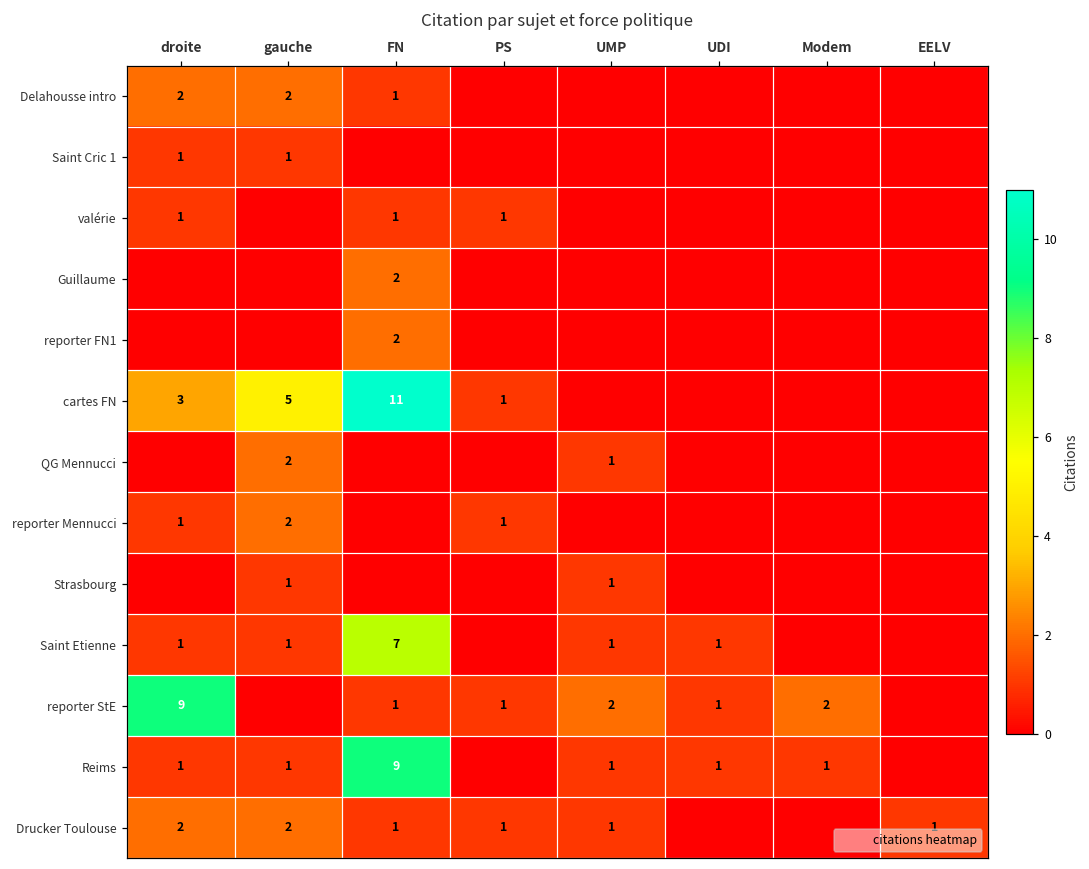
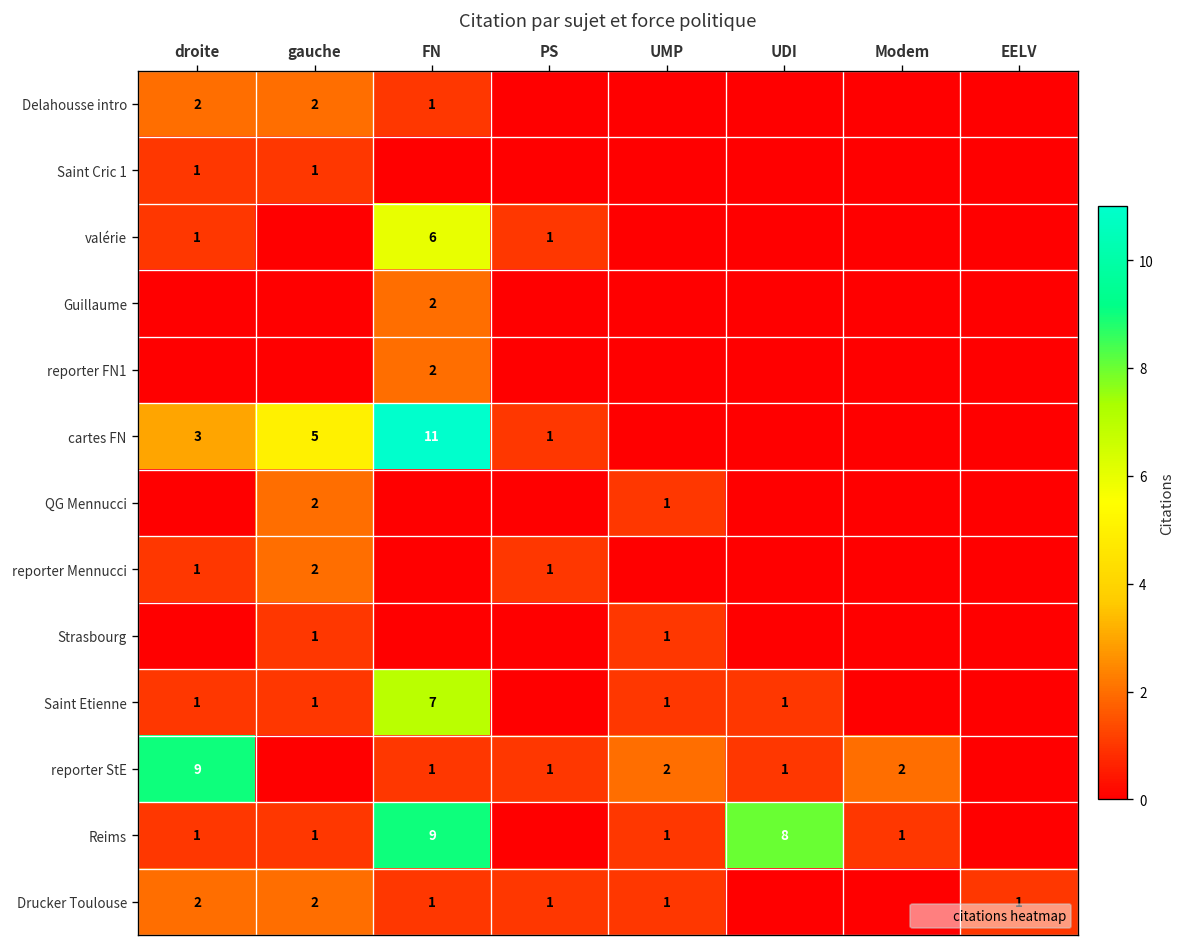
  {
    "Delahousse intro": {
      "droite": 2,
      "gauche": 2,
      "FN": 1
    },
    "Saint Cric 1": {
      "droite": 1,
      "gauche": 1
    },
    "valérie": {
      "droite": 1,
-     "FN": 1,
+     "FN": 6,
      "PS": 1
    },
    "Guillaume": {
      "FN": 2
    },
    "reporter FN1": {
      "FN": 2
    },
    "cartes FN": {
      "droite": 3,
      "gauche": 5,
      "FN": 11,
      "PS": 1
    },
    "QG Mennucci": {
      "gauche": 2,
      "UMP": 1
    },
    "reporter Mennucci": {
      "droite": 1,
      "gauche": 2,
      "PS": 1
    },
    "Strasbourg": {
      "gauche": 1,
      "UMP": 1
    },
    "Saint Etienne": {
      "droite": 1,
      "gauche": 1,
      "FN": 7,
      "UMP": 1,
      "UDI": 1
    },
    "reporter StE": {
      "droite": 9,
      "FN": 1,
      "PS": 1,
      "UMP": 2,
      "UDI": 1,
      "Modem": 2
    },
    "Reims": {
      "droite": 1,
      "gauche": 1,
      "FN": 9,
      "UMP": 1,
-     "UDI": 1,
+     "UDI": 8,
      "Modem": 1
    },
    "Drucker Toulouse": {
      "droite": 2,
      "gauche": 2,
      "FN": 1,
      "PS": 1,
      "UMP": 1
    }
  }
